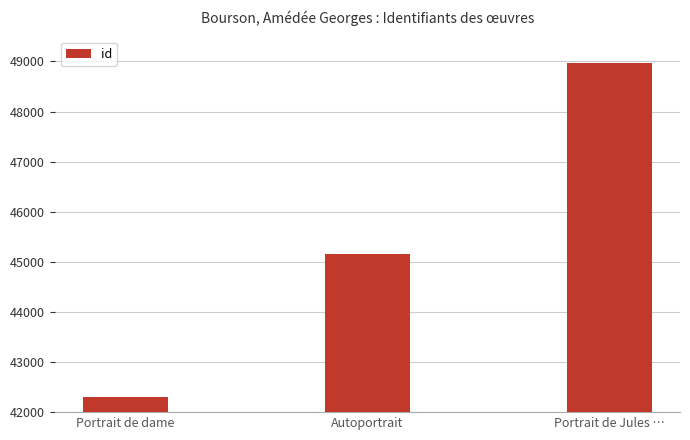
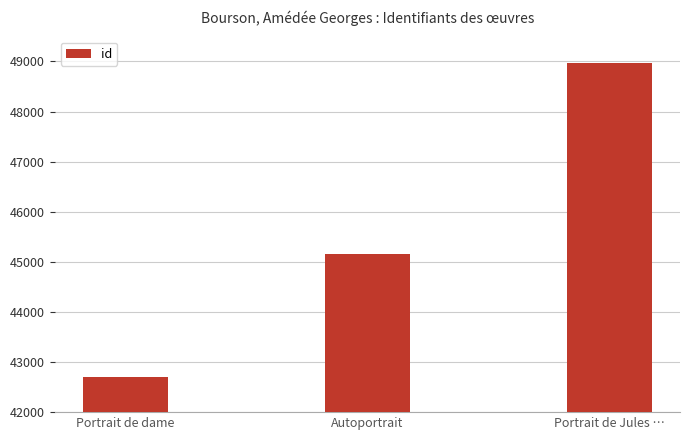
  {
-   "Portrait de dame": 42300,
+   "Portrait de dame": 42700,
    "Autoportrait": 45200,
    "Portrait de Jules …": 49000
  }
